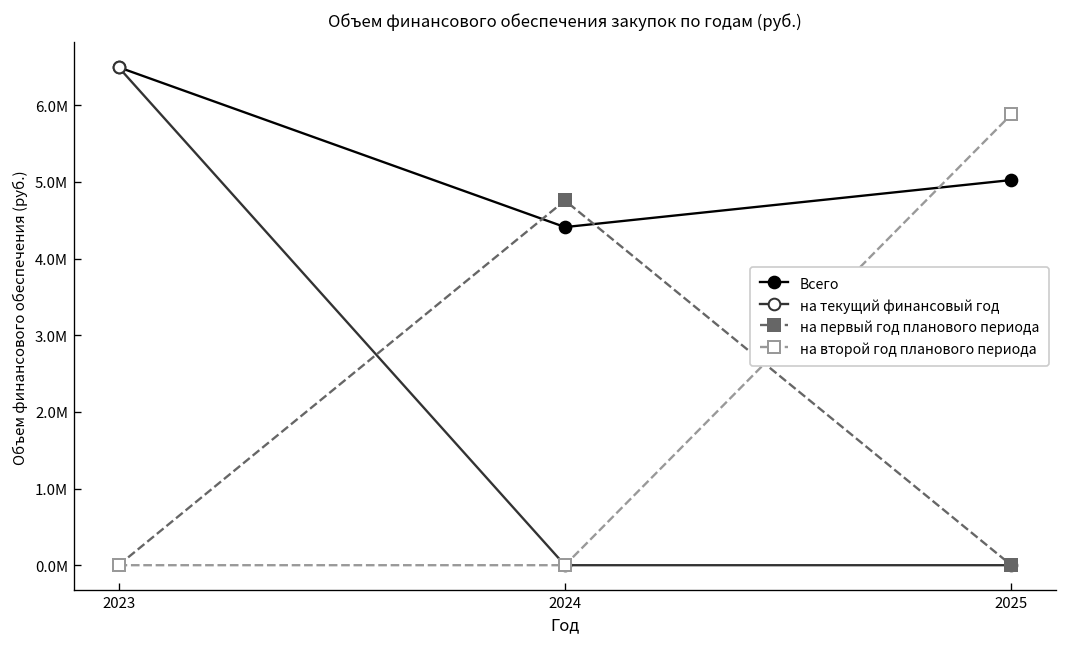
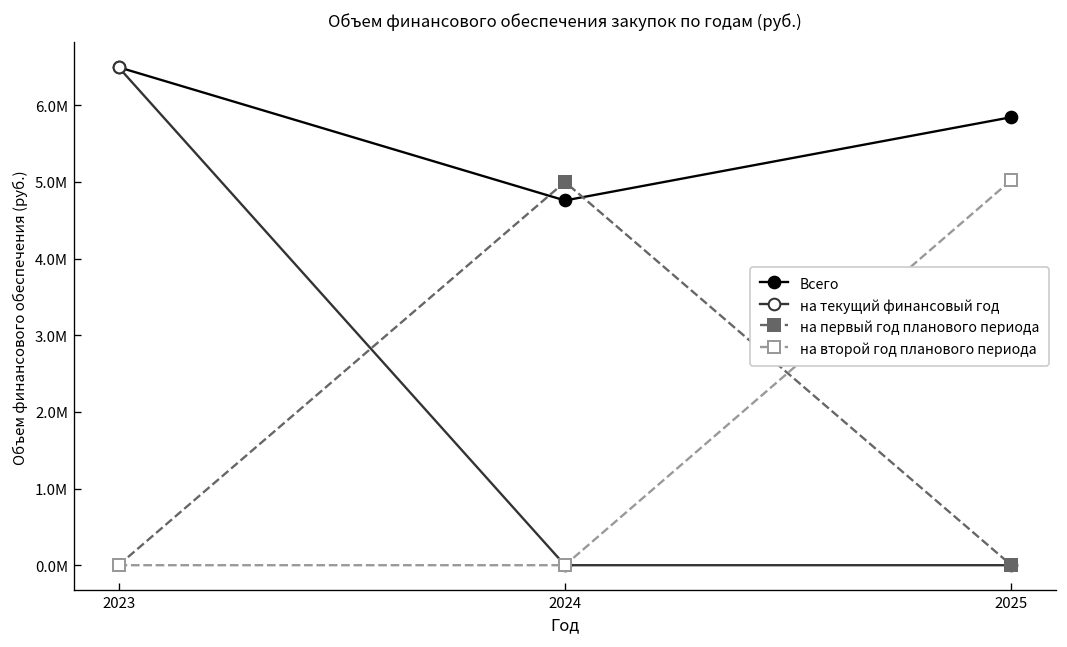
  {
    "Всего": {
-     "2024": 4400000,
-     "2025": 5000000
+     "2024": 4800000,
+     "2025": 5800000
    },
    "на первый год планового периода": {
-     "2024": 4800000
+     "2024": 5000000
    },
    "на второй год планового периода": {
-     "2025": 5900000
+     "2025": 5000000
    }
  }
